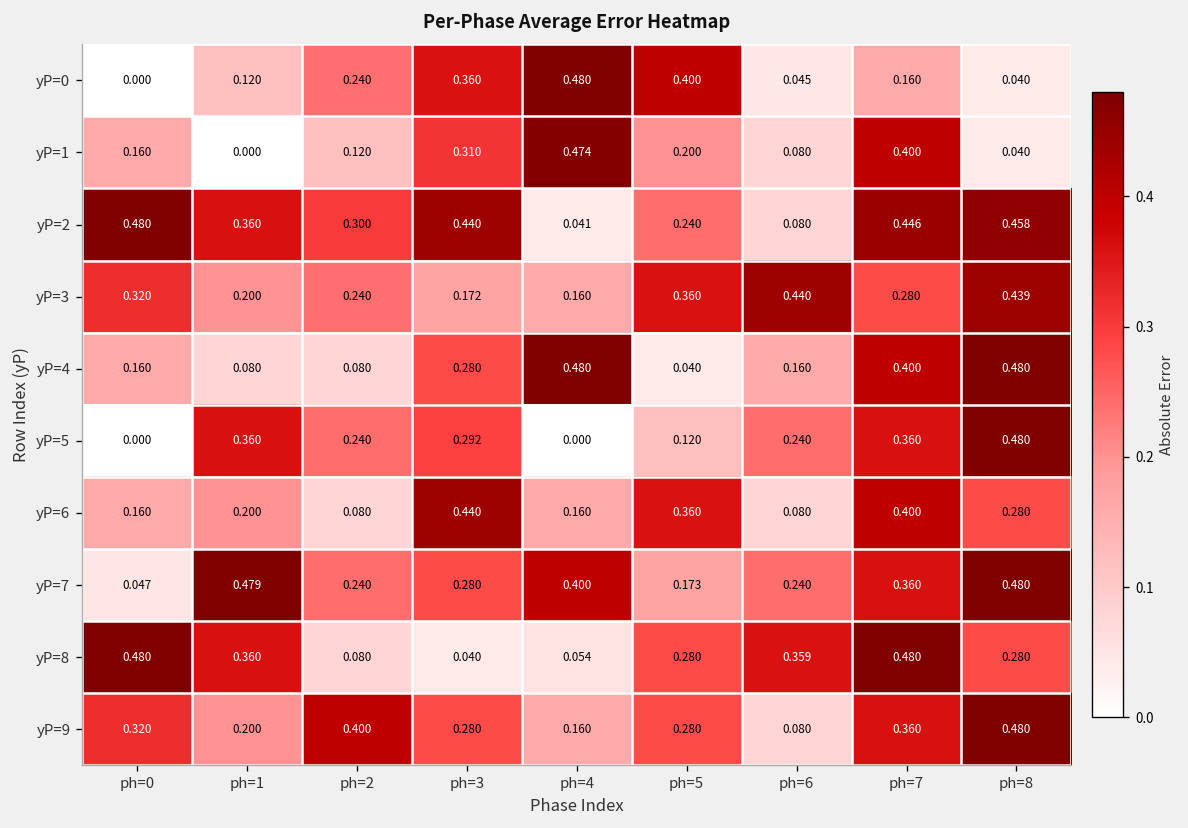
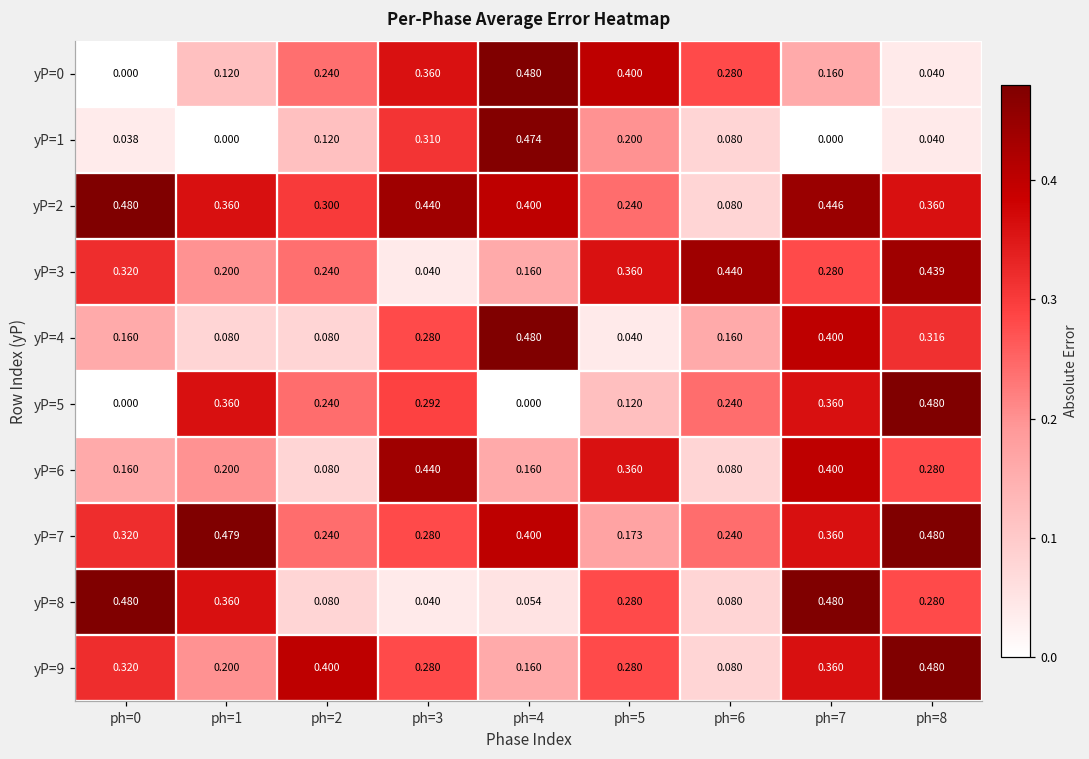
  {
    "yP=0": {
      "ph=0": 0.000,
      "ph=1": 0.120,
      "ph=2": 0.240,
      "ph=3": 0.360,
      "ph=4": 0.480,
      "ph=5": 0.400,
-     "ph=6": 0.045,
+     "ph=6": 0.280,
      "ph=7": 0.160,
      "ph=8": 0.040
    },
    "yP=1": {
-     "ph=0": 0.160,
+     "ph=0": 0.038,
      "ph=1": 0.000,
      "ph=2": 0.120,
      "ph=3": 0.310,
      "ph=4": 0.474,
      "ph=5": 0.200,
      "ph=6": 0.080,
-     "ph=7": 0.400,
+     "ph=7": 0.000,
      "ph=8": 0.040
    },
    "yP=2": {
      "ph=0": 0.480,
      "ph=1": 0.360,
      "ph=2": 0.300,
      "ph=3": 0.440,
-     "ph=4": 0.041,
+     "ph=4": 0.400,
      "ph=5": 0.240,
      "ph=6": 0.080,
      "ph=7": 0.446,
-     "ph=8": 0.458
+     "ph=8": 0.360
    },
    "yP=3": {
      "ph=0": 0.320,
      "ph=1": 0.200,
      "ph=2": 0.240,
-     "ph=3": 0.172,
+     "ph=3": 0.040,
      "ph=4": 0.160,
      "ph=5": 0.360,
      "ph=6": 0.440,
      "ph=7": 0.280,
      "ph=8": 0.439
    },
    "yP=4": {
      "ph=0": 0.160,
      "ph=1": 0.080,
      "ph=2": 0.080,
      "ph=3": 0.280,
      "ph=4": 0.480,
      "ph=5": 0.040,
      "ph=6": 0.160,
      "ph=7": 0.400,
-     "ph=8": 0.480
+     "ph=8": 0.316
    },
    "yP=5": {
      "ph=0": 0.000,
      "ph=1": 0.360,
      "ph=2": 0.240,
      "ph=3": 0.292,
      "ph=4": 0.000,
      "ph=5": 0.120,
      "ph=6": 0.240,
      "ph=7": 0.360,
      "ph=8": 0.480
    },
    "yP=6": {
      "ph=0": 0.160,
      "ph=1": 0.200,
      "ph=2": 0.080,
      "ph=3": 0.440,
      "ph=4": 0.160,
      "ph=5": 0.360,
      "ph=6": 0.080,
      "ph=7": 0.400,
      "ph=8": 0.280
    },
    "yP=7": {
-     "ph=0": 0.047,
+     "ph=0": 0.320,
      "ph=1": 0.479,
      "ph=2": 0.240,
      "ph=3": 0.280,
      "ph=4": 0.400,
      "ph=5": 0.173,
      "ph=6": 0.240,
      "ph=7": 0.360,
      "ph=8": 0.480
    },
    "yP=8": {
      "ph=0": 0.480,
      "ph=1": 0.360,
      "ph=2": 0.080,
      "ph=3": 0.040,
      "ph=4": 0.054,
      "ph=5": 0.280,
-     "ph=6": 0.359,
+     "ph=6": 0.080,
      "ph=7": 0.480,
      "ph=8": 0.280
    },
    "yP=9": {
      "ph=0": 0.320,
      "ph=1": 0.200,
      "ph=2": 0.400,
      "ph=3": 0.280,
      "ph=4": 0.160,
      "ph=5": 0.280,
      "ph=6": 0.080,
      "ph=7": 0.360,
      "ph=8": 0.480
    }
  }
